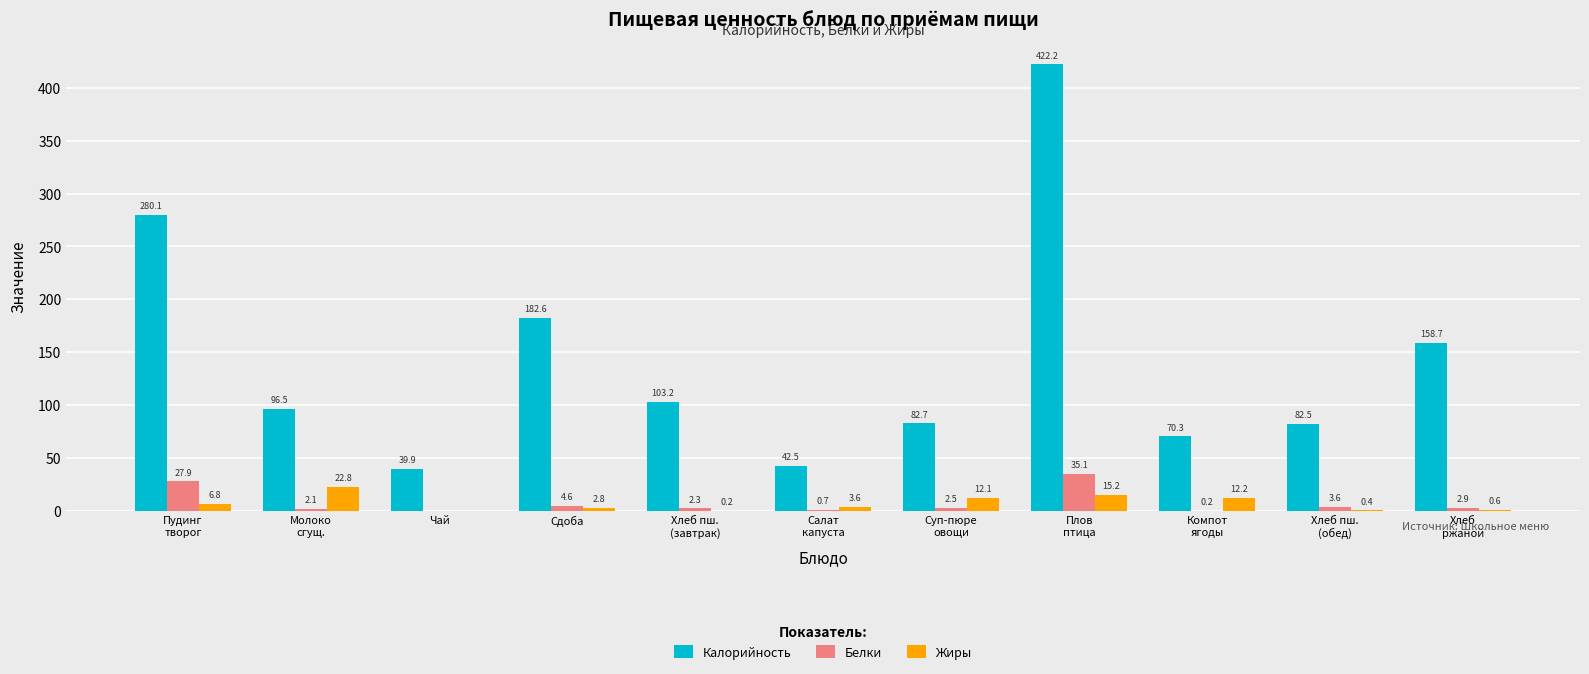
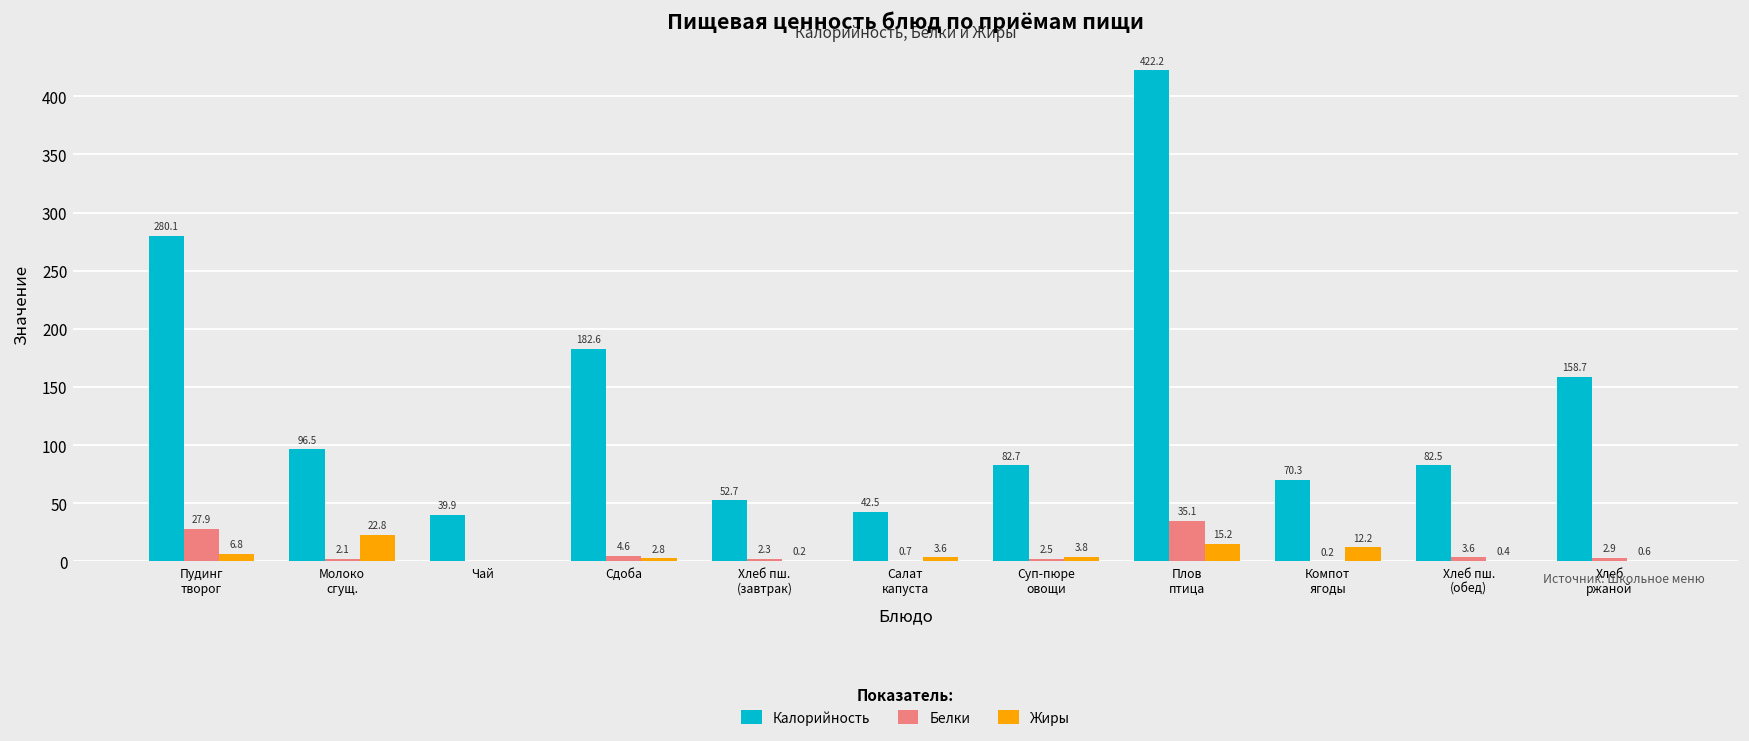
  {
    "Калорийность": {
      "Пудинг творог": 280.1,
      "Молоко сгущ.": 96.5,
      "Чай": 39.9,
      "Сдоба": 182.6,
-     "Хлеб пш. (завтрак)": 103.2,
+     "Хлеб пш. (завтрак)": 52.7,
      "Салат капуста": 42.5,
      "Суп-пюре овощи": 82.7,
      "Плов птица": 422.2,
      "Компот ягоды": 70.3,
      "Хлеб пш. (обед)": 82.5,
      "Хлеб ржаной": 158.7
    },
    "Белки": {
      "Пудинг творог": 27.9,
      "Молоко сгущ.": 2.1,
      "Сдоба": 4.6,
      "Хлеб пш. (завтрак)": 2.3,
      "Салат капуста": 0.7,
      "Суп-пюре овощи": 2.5,
      "Плов птица": 35.1,
      "Компот ягоды": 0.2,
      "Хлеб пш. (обед)": 3.6,
      "Хлеб ржаной": 2.9
    },
    "Жиры": {
      "Пудинг творог": 6.8,
      "Молоко сгущ.": 22.8,
      "Сдоба": 2.8,
      "Хлеб пш. (завтрак)": 0.2,
      "Салат капуста": 3.6,
-     "Суп-пюре овощи": 12.1,
+     "Суп-пюре овощи": 3.8,
      "Плов птица": 15.2,
      "Компот ягоды": 12.2,
      "Хлеб пш. (обед)": 0.4,
      "Хлеб ржаной": 0.6
    }
  }
